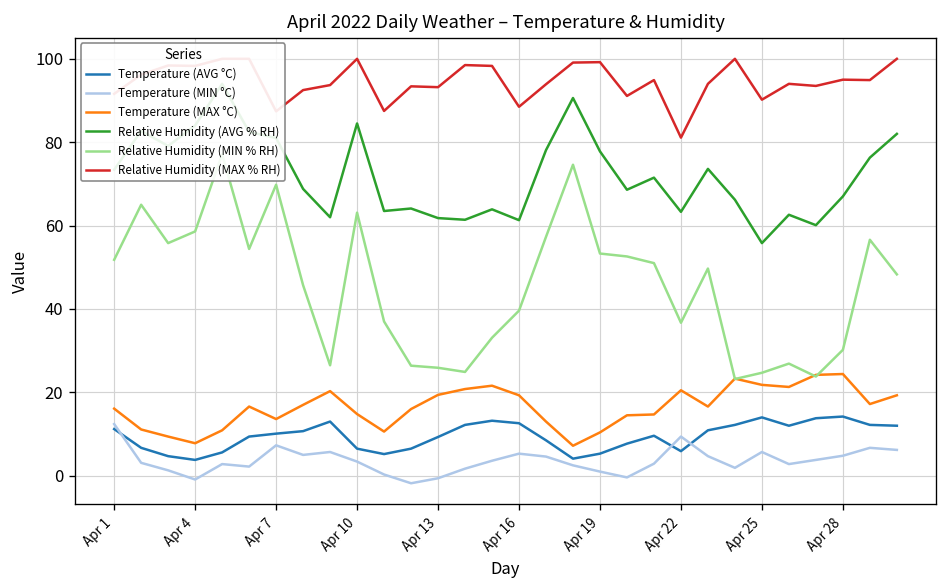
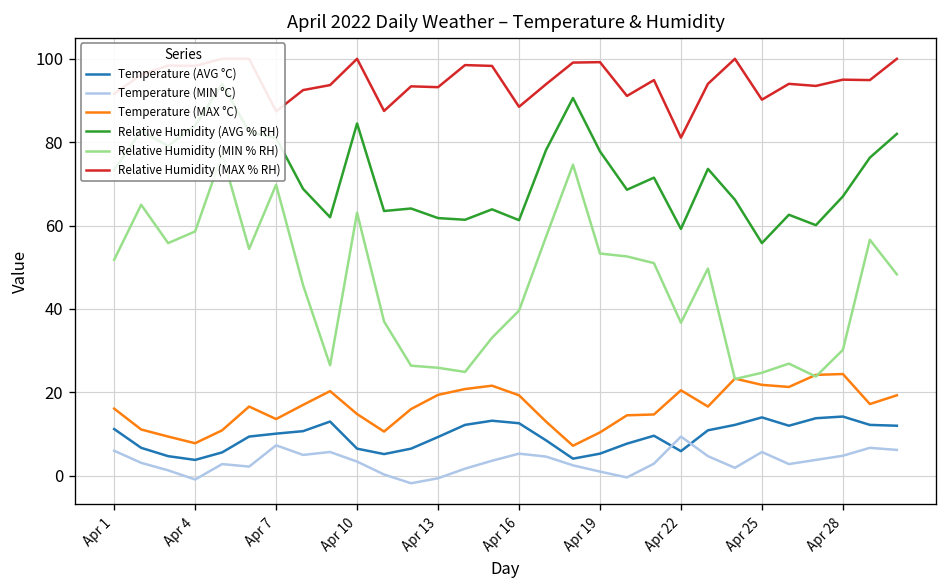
  {
    "Temperature (AVG °C)": {
      "Apr 1": 11,
      "Apr 4": 4,
      "Apr 7": 10,
      "Apr 10": 7,
      "Apr 13": 9,
      "Apr 16": 13,
      "Apr 19": 5,
      "Apr 22": 6,
      "Apr 25": 14,
      "Apr 28": 14
    },
    "Temperature (MIN °C)": {
-     "Apr 1": 12,
+     "Apr 1": 6,
      "Apr 4": -1,
      "Apr 7": 7,
      "Apr 10": 3,
      "Apr 13": -1,
      "Apr 16": 5,
      "Apr 19": 1,
      "Apr 22": 9,
      "Apr 25": 6,
      "Apr 28": 5
    },
    "Temperature (MAX °C)": {
      "Apr 1": 16,
      "Apr 4": 8,
      "Apr 7": 14,
      "Apr 10": 15,
      "Apr 13": 19,
      "Apr 16": 19,
      "Apr 19": 10,
      "Apr 22": 21,
      "Apr 25": 22,
      "Apr 28": 24
    },
    "Relative Humidity (AVG % RH)": {
      "Apr 10": 85,
      "Apr 13": 62,
      "Apr 16": 61,
      "Apr 19": 78,
-     "Apr 22": 63,
+     "Apr 22": 59,
      "Apr 25": 56,
      "Apr 28": 67
    },
    "Relative Humidity (MIN % RH)": {
      "Apr 1": 52,
      "Apr 4": 59,
      "Apr 7": 70,
      "Apr 10": 63,
      "Apr 13": 26,
      "Apr 16": 40,
      "Apr 19": 53,
      "Apr 22": 37,
      "Apr 25": 25,
      "Apr 28": 30
    },
    "Relative Humidity (MAX % RH)": {
      "Apr 10": 100,
      "Apr 13": 93,
      "Apr 16": 89,
      "Apr 19": 99,
      "Apr 22": 81,
      "Apr 25": 90,
      "Apr 28": 95
    }
  }
